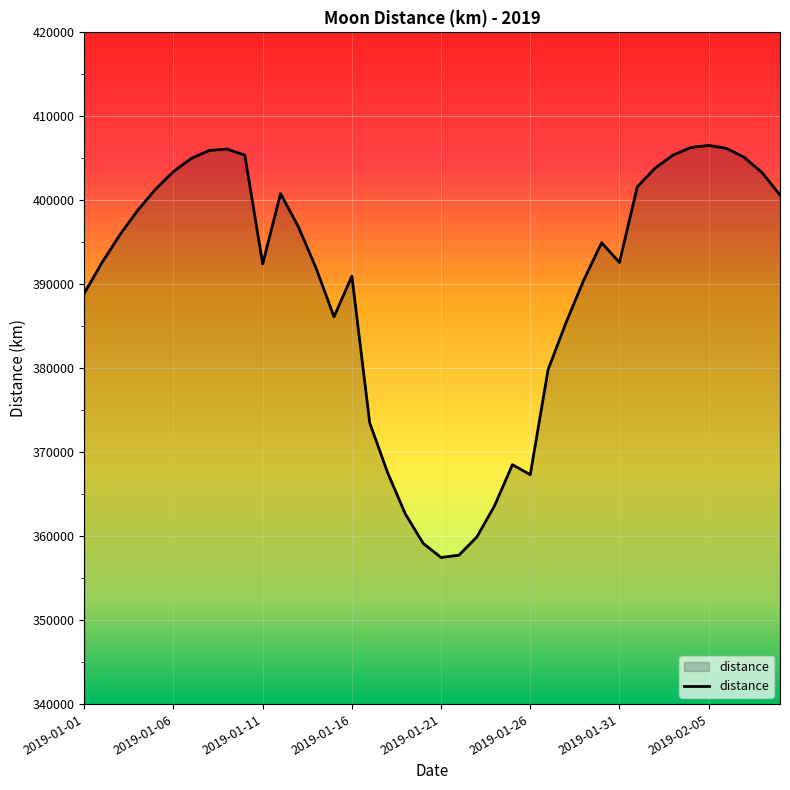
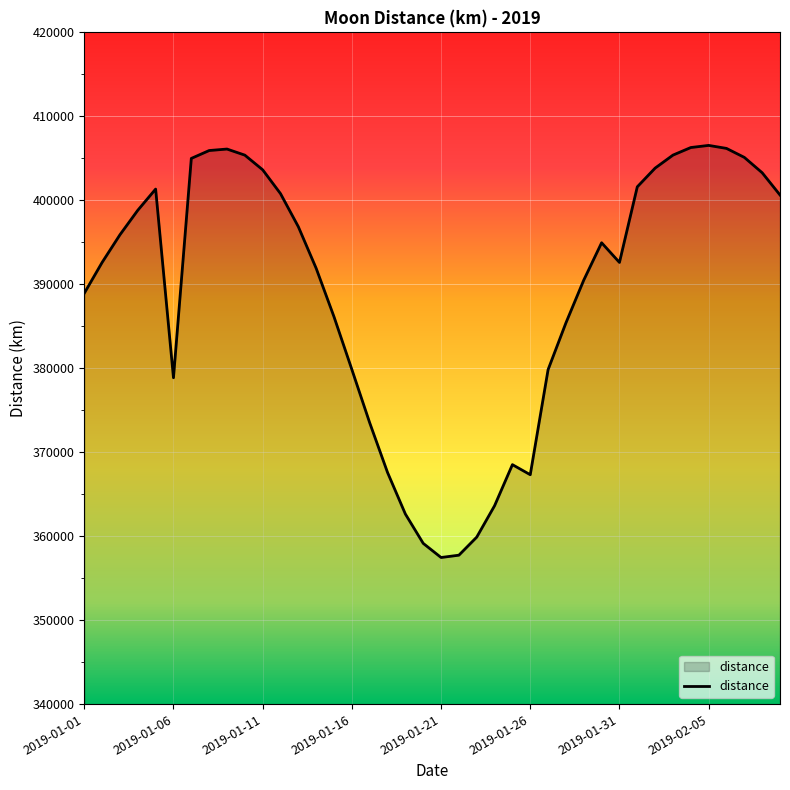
  {
    "2019-01-01": 389000,
-   "2019-01-06": 403000,
-   "2019-01-11": 392000,
-   "2019-01-16": 391000,
+   "2019-01-06": 379000,
+   "2019-01-11": 404000,
+   "2019-01-16": 380000,
    "2019-01-21": 357000,
    "2019-01-26": 367000,
    "2019-01-31": 393000,
    "2019-02-05": 407000
  }
